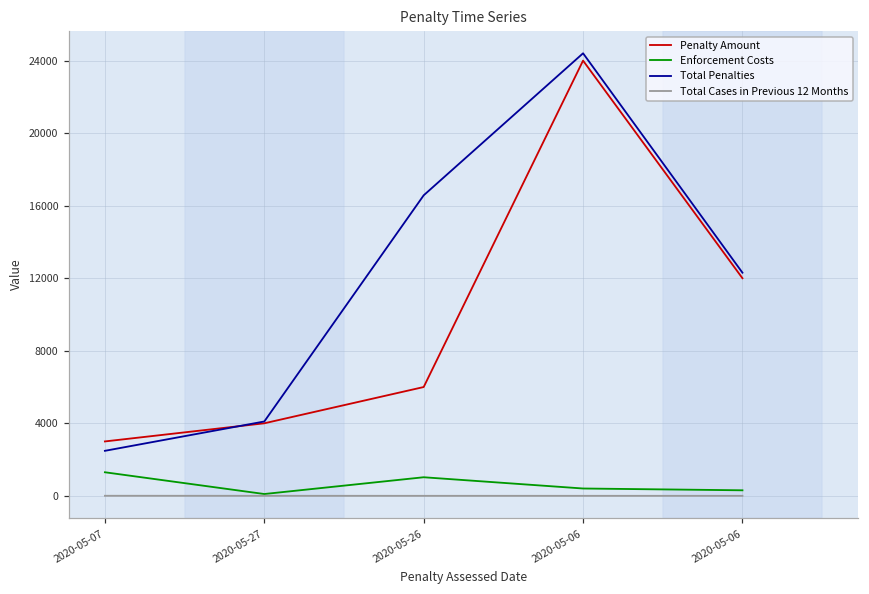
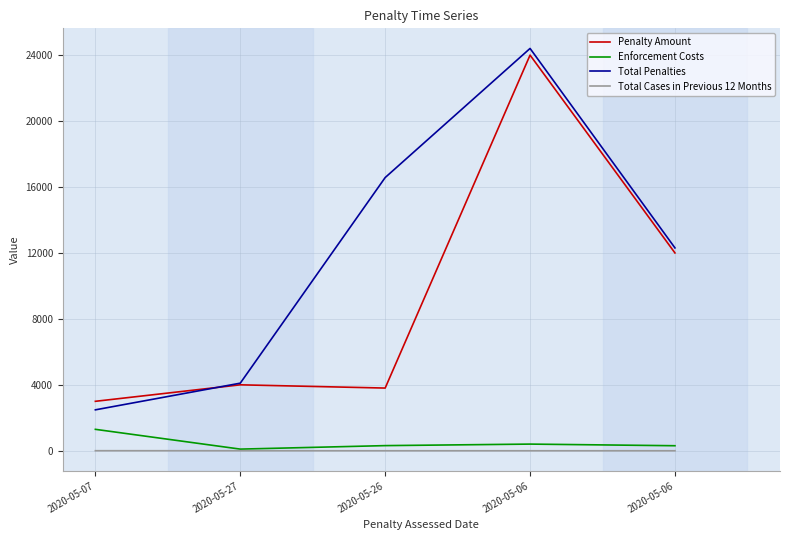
  {
    "Penalty Amount": {
      "2020-05-07": 3000,
-     "2020-05-26": 6000
+     "2020-05-26": 3800
    },
    "Enforcement Costs": {
      "2020-05-07": 1300,
-     "2020-05-26": 1000
+     "2020-05-26": 300
    },
    "Total Penalties": {
      "2020-05-07": 2500,
      "2020-05-26": 16600
    },
    "Total Cases in Previous 12 Months": {
      "2020-05-07": 0,
      "2020-05-26": 0
    }
  }
